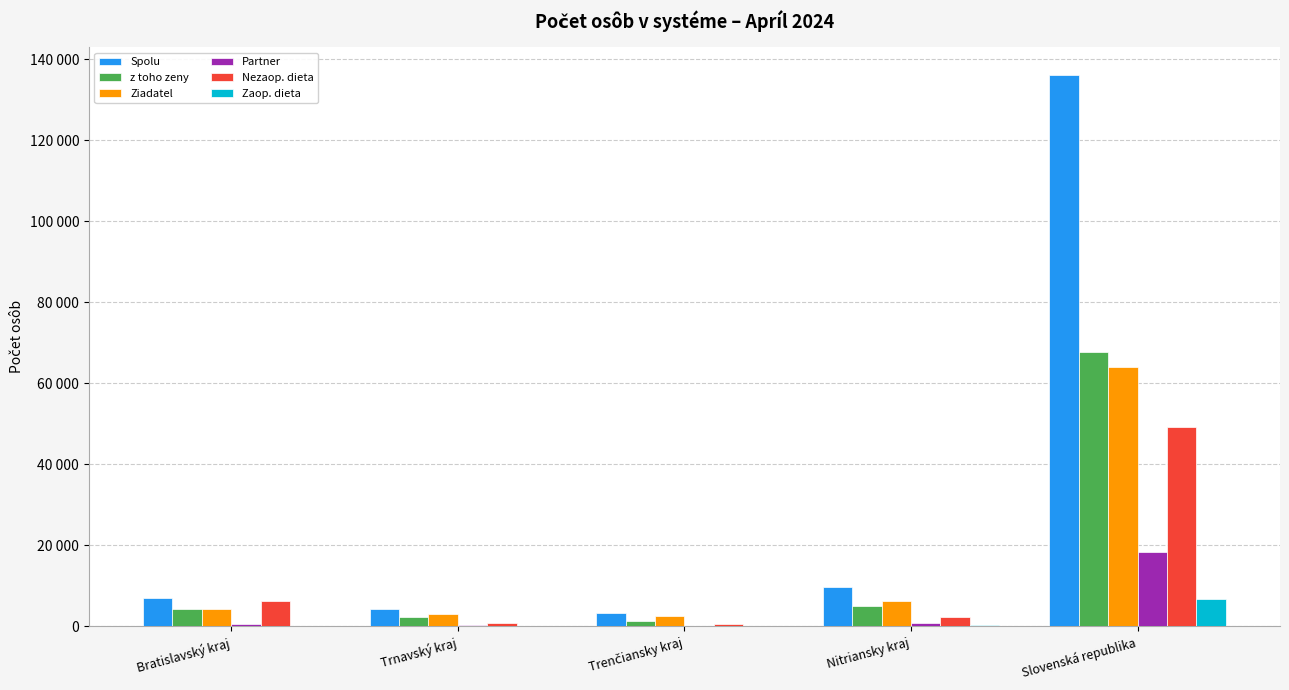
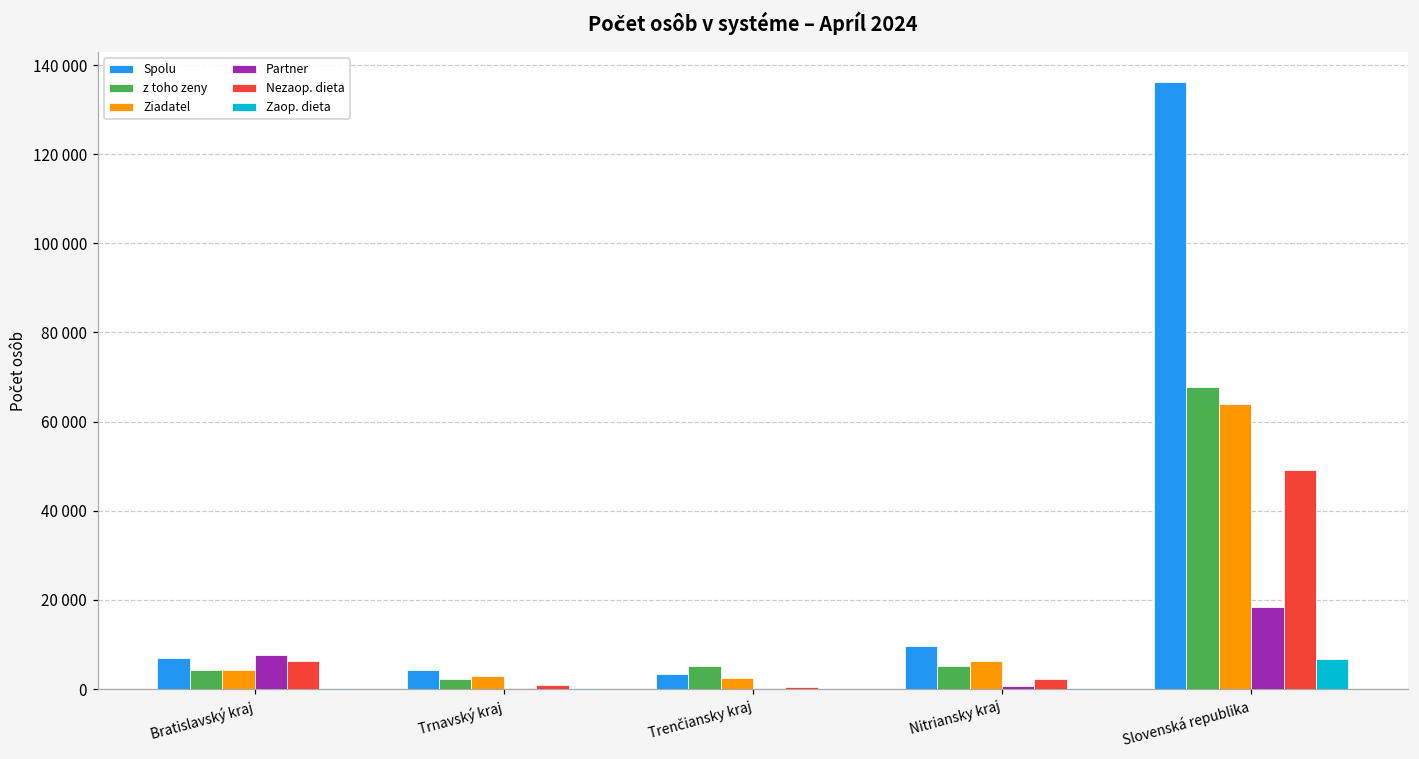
  {
    "z toho zeny": {
      "Bratislavský kraj": 4000,
      "Trnavský kraj": 2000,
-     "Trenčiansky kraj": 1000,
+     "Trenčiansky kraj": 5000,
      "Nitriansky kraj": 5000,
      "Slovenská republika": 68000
    },
    "Ziadatel": {
      "Bratislavský kraj": 4000,
      "Trnavský kraj": 3000,
      "Trenčiansky kraj": 3000,
      "Nitriansky kraj": 6000,
      "Slovenská republika": 64000
    },
    "Partner": {
-     "Bratislavský kraj": 1000,
+     "Bratislavský kraj": 8000,
      "Nitriansky kraj": 1000,
      "Slovenská republika": 18000
    },
    "Nezaop. dieta": {
      "Bratislavský kraj": 6000,
      "Trnavský kraj": 1000,
      "Nitriansky kraj": 2000,
      "Slovenská republika": 49000
    }
  }
